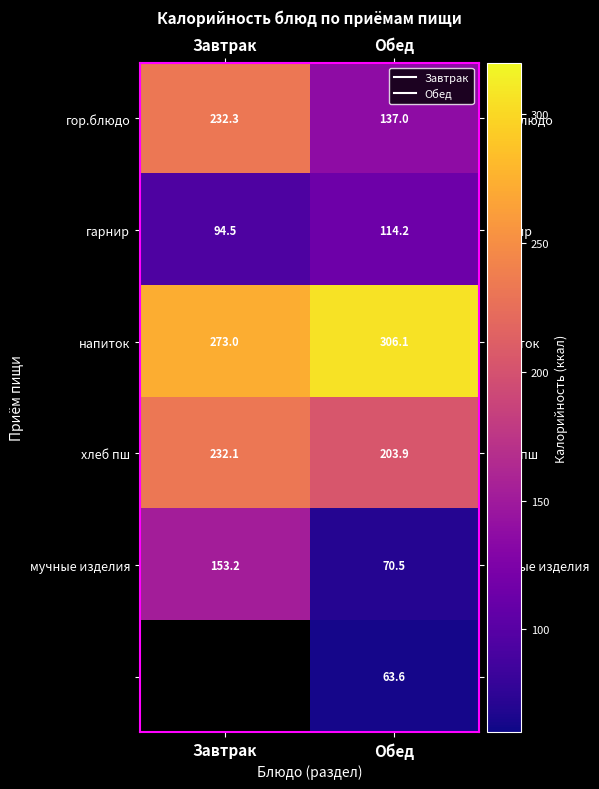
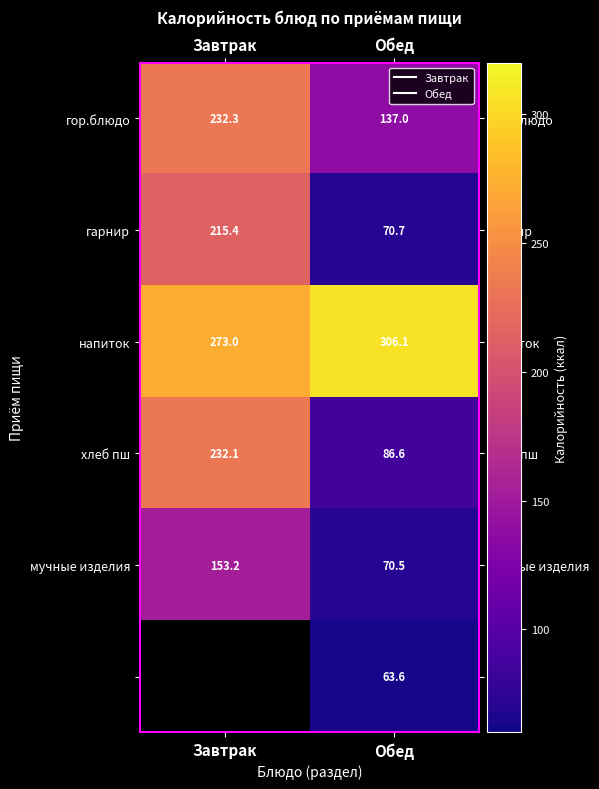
  {
    "гор.блюдо": {
      "Завтрак": 232.3,
      "Обед": 137.0
    },
    "гарнир": {
-     "Завтрак": 94.5,
-     "Обед": 114.2
+     "Завтрак": 215.4,
+     "Обед": 70.7
    },
    "напиток": {
      "Завтрак": 273.0,
      "Обед": 306.1
    },
    "хлеб пш": {
      "Завтрак": 232.1,
-     "Обед": 203.9
+     "Обед": 86.6
    },
    "мучные изделия": {
      "Завтрак": 153.2,
      "Обед": 70.5
    }
  }
